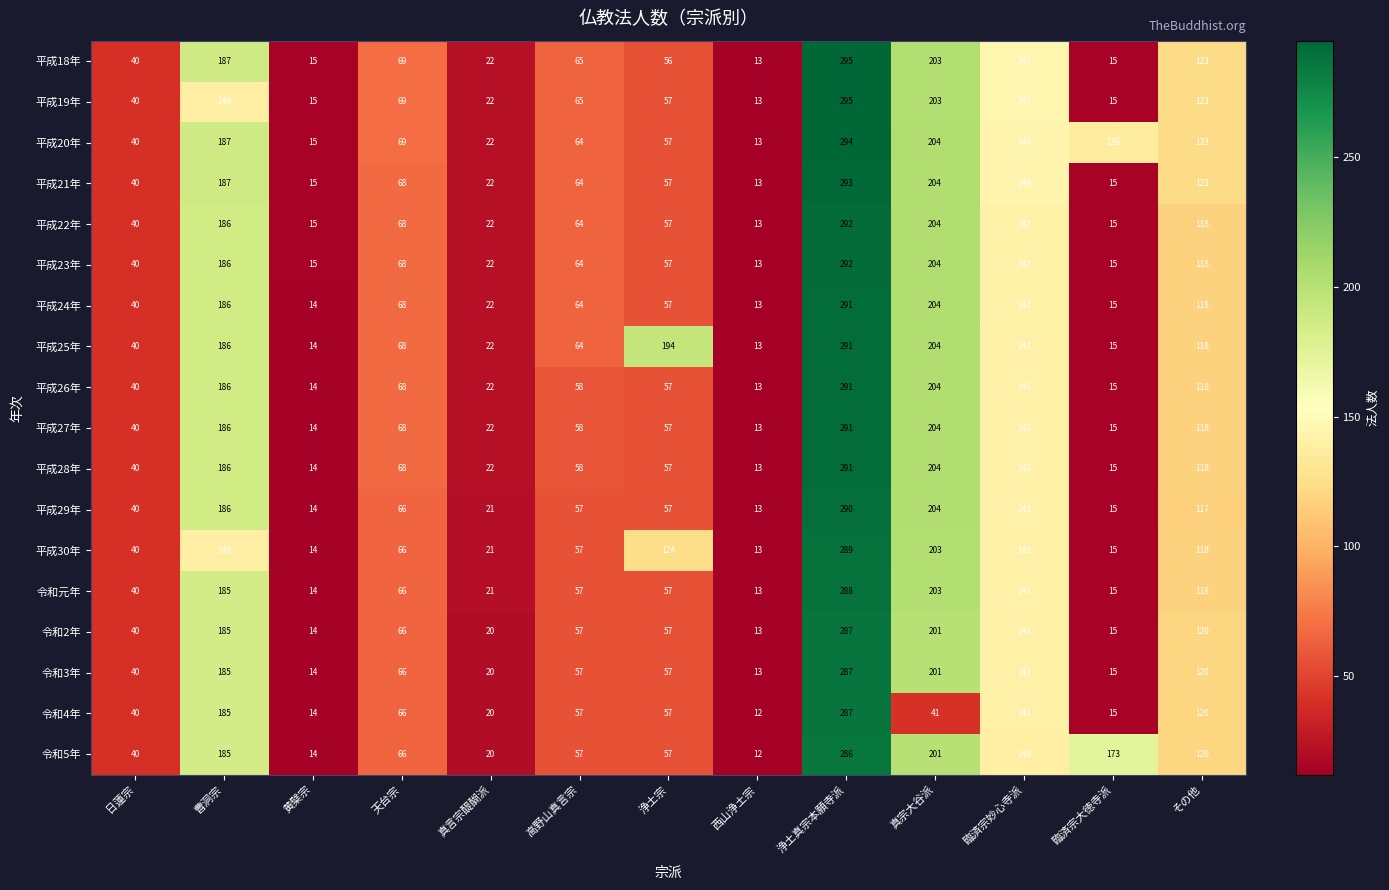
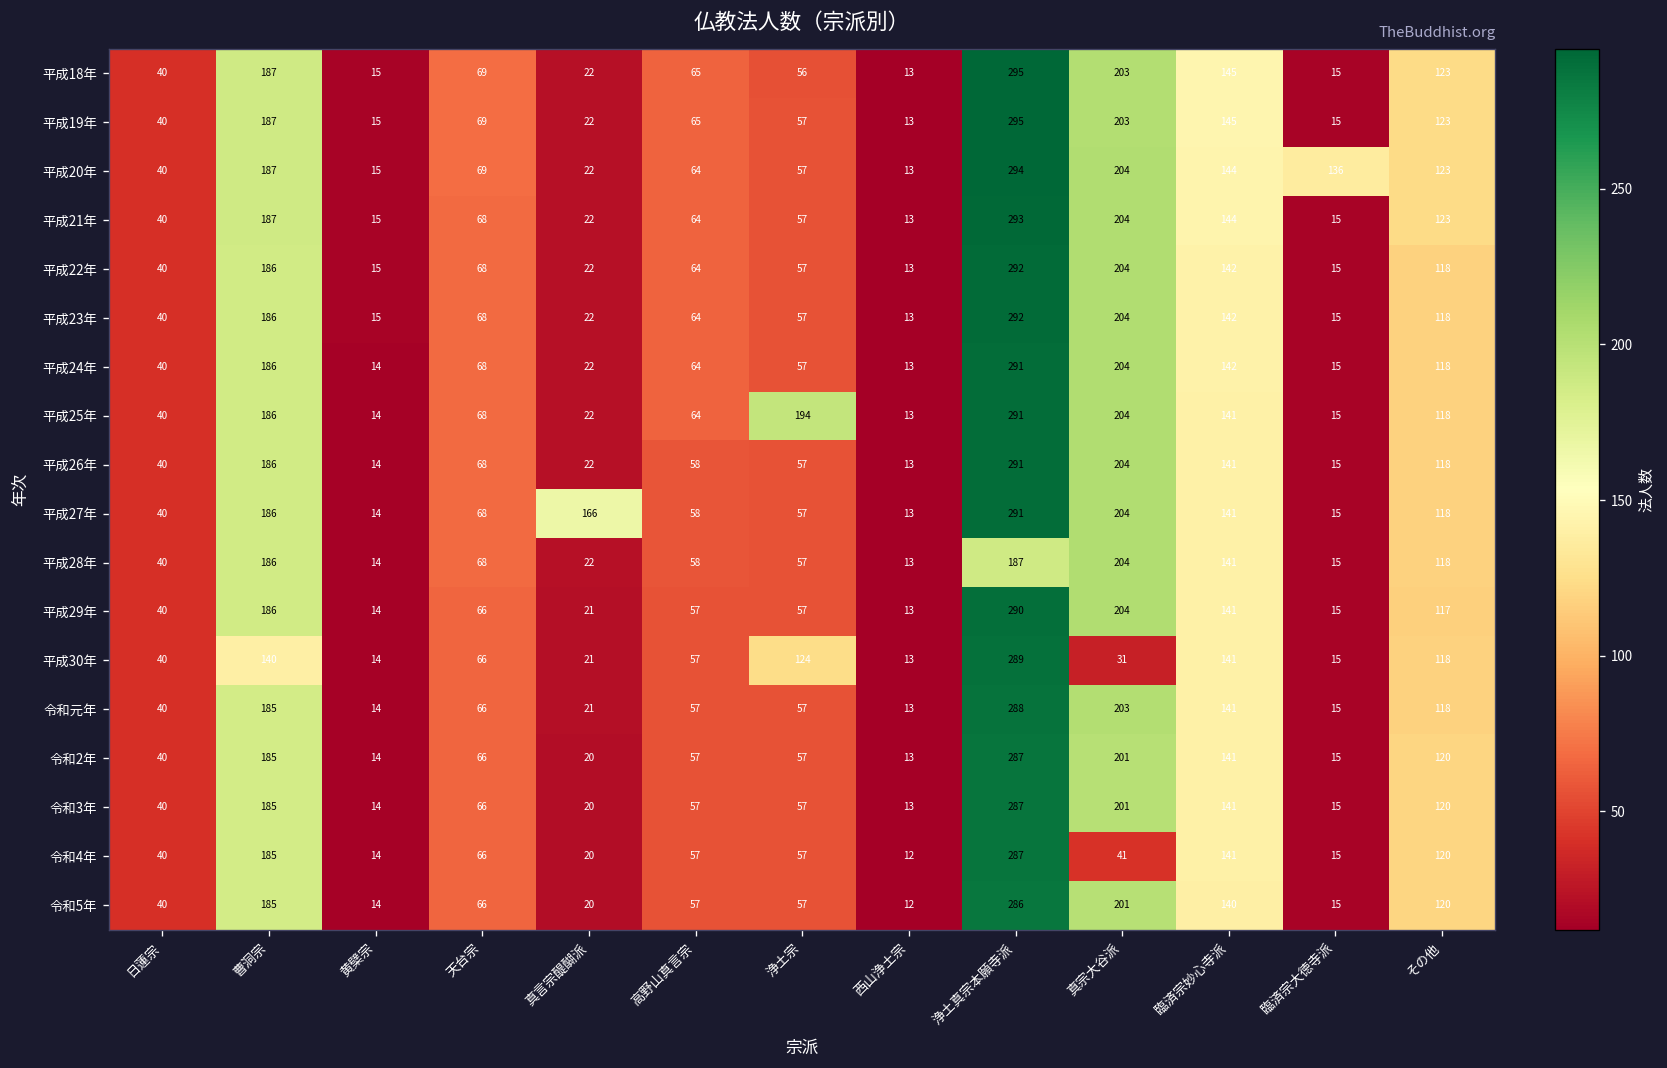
  {
    "平成19年": {
      "日蓮宗": 40,
-     "曹洞宗": 140,
+     "曹洞宗": 187,
      "黄檗宗": 15,
      "天台宗": 69,
      "真言宗醍醐派": 22,
      "高野山真言宗": 65,
      "浄土宗": 57,
      "西山浄土宗": 13,
      "浄土真宗本願寺派": 295,
      "真宗大谷派": 203,
      "臨済宗妙心寺派": 145,
      "臨済宗大徳寺派": 15,
      "その他": 123
    },
    "平成27年": {
      "日蓮宗": 40,
      "曹洞宗": 186,
      "黄檗宗": 14,
      "天台宗": 68,
-     "真言宗醍醐派": 22,
+     "真言宗醍醐派": 166,
      "高野山真言宗": 58,
      "浄土宗": 57,
      "西山浄土宗": 13,
      "浄土真宗本願寺派": 291,
      "真宗大谷派": 204,
      "臨済宗妙心寺派": 141,
      "臨済宗大徳寺派": 15,
      "その他": 118
    },
    "平成28年": {
      "日蓮宗": 40,
      "曹洞宗": 186,
      "黄檗宗": 14,
      "天台宗": 68,
      "真言宗醍醐派": 22,
      "高野山真言宗": 58,
      "浄土宗": 57,
      "西山浄土宗": 13,
-     "浄土真宗本願寺派": 291,
+     "浄土真宗本願寺派": 187,
      "真宗大谷派": 204,
      "臨済宗妙心寺派": 141,
      "臨済宗大徳寺派": 15,
      "その他": 118
    },
    "平成30年": {
      "日蓮宗": 40,
      "曹洞宗": 140,
      "黄檗宗": 14,
      "天台宗": 66,
      "真言宗醍醐派": 21,
      "高野山真言宗": 57,
      "浄土宗": 124,
      "西山浄土宗": 13,
      "浄土真宗本願寺派": 289,
-     "真宗大谷派": 203,
+     "真宗大谷派": 31,
      "臨済宗妙心寺派": 141,
      "臨済宗大徳寺派": 15,
      "その他": 118
    },
    "令和5年": {
      "日蓮宗": 40,
      "曹洞宗": 185,
      "黄檗宗": 14,
      "天台宗": 66,
      "真言宗醍醐派": 20,
      "高野山真言宗": 57,
      "浄土宗": 57,
      "西山浄土宗": 12,
      "浄土真宗本願寺派": 286,
      "真宗大谷派": 201,
      "臨済宗妙心寺派": 140,
-     "臨済宗大徳寺派": 173,
+     "臨済宗大徳寺派": 15,
      "その他": 120
    }
  }
